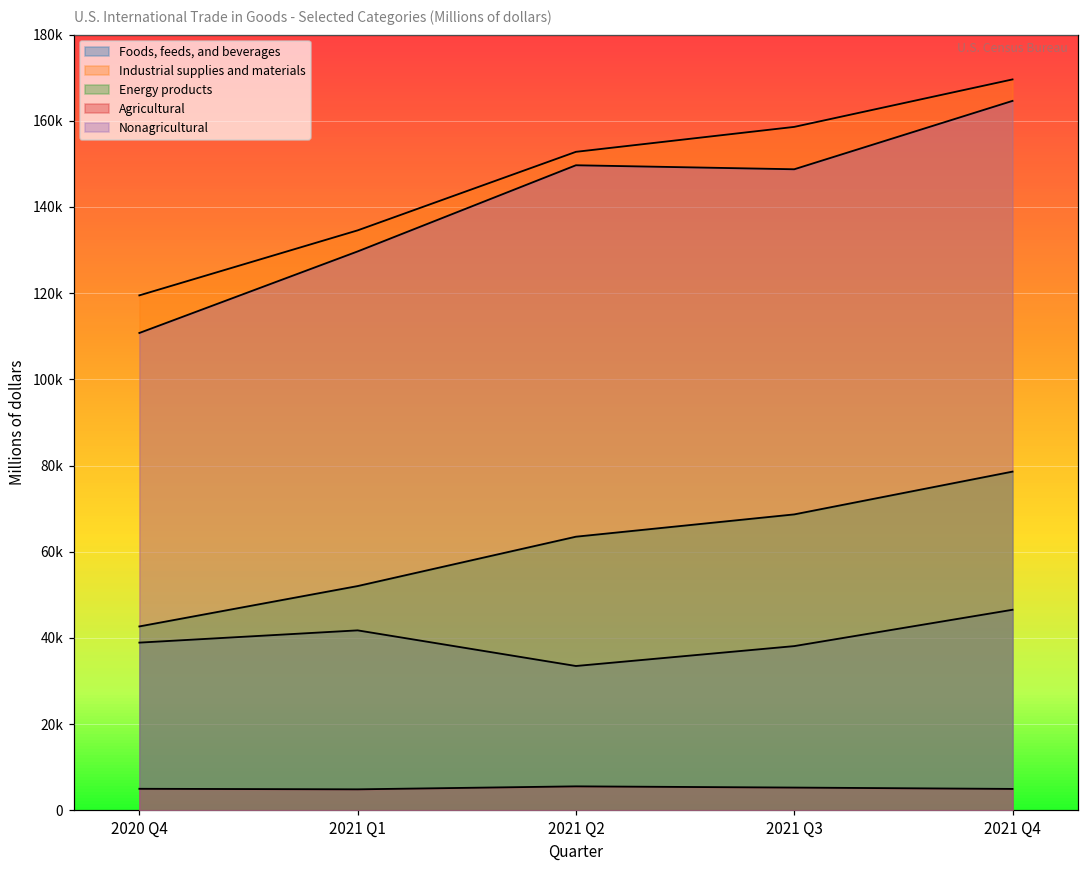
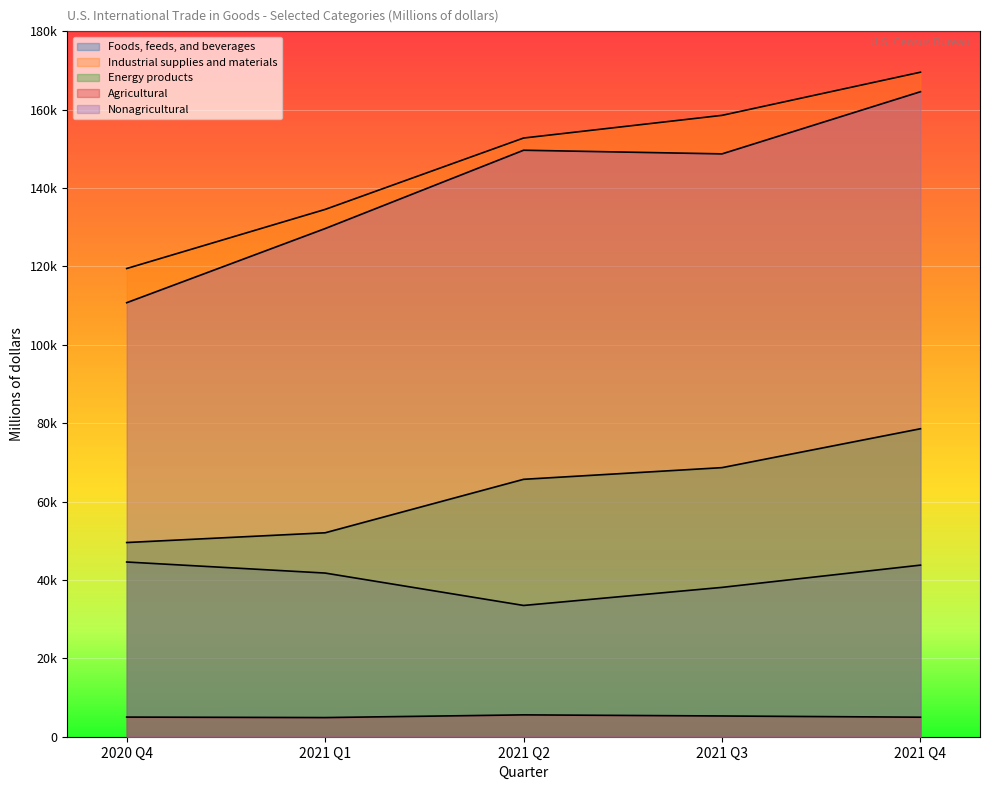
  {
    "Foods, feeds, and beverages": {
-     "2020 Q4": 39000,
+     "2020 Q4": 45000,
      "2021 Q1": 42000,
      "2021 Q2": 33000,
      "2021 Q3": 38000,
-     "2021 Q4": 47000
+     "2021 Q4": 44000
    },
    "Energy products": {
-     "2020 Q4": 43000,
+     "2020 Q4": 50000,
      "2021 Q1": 52000,
-     "2021 Q2": 63000,
+     "2021 Q2": 66000,
      "2021 Q3": 69000,
      "2021 Q4": 79000
    },
    "Nonagricultural": {
      "2020 Q4": 111000,
      "2021 Q1": 130000,
      "2021 Q2": 150000,
      "2021 Q3": 149000,
      "2021 Q4": 165000
    }
  }
